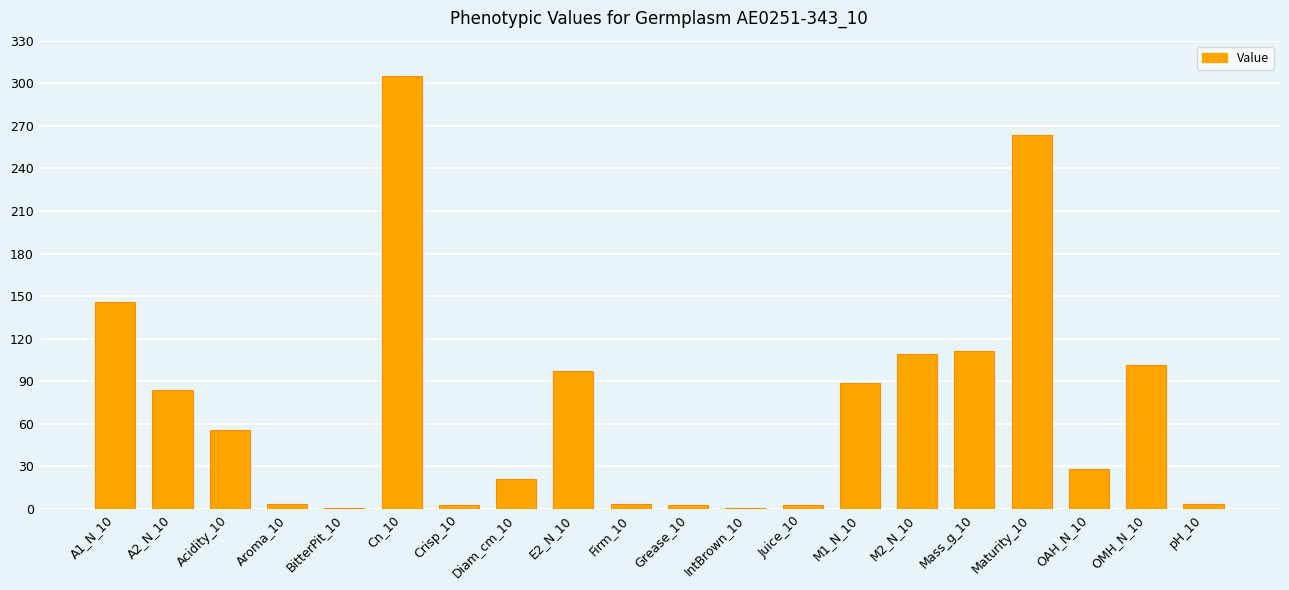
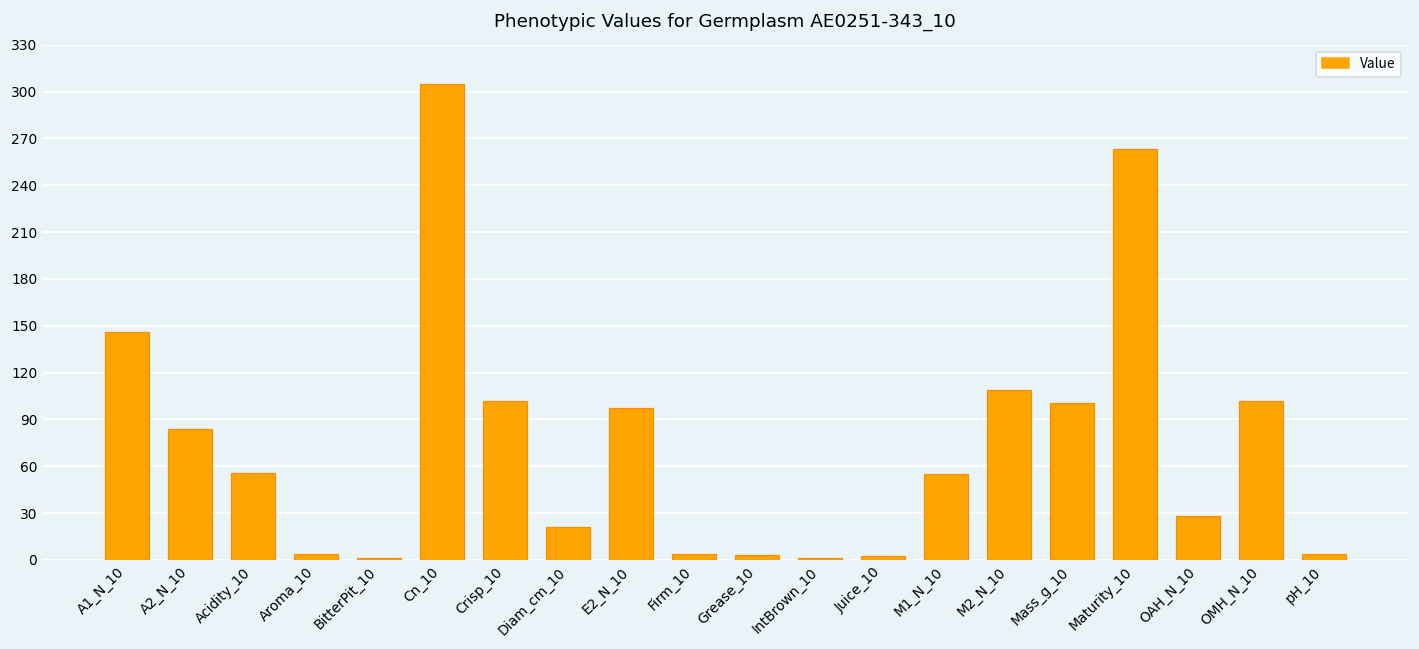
  {
    "A1_N_10": 146,
    "A2_N_10": 84,
    "Acidity_10": 56,
    "Aroma_10": 4,
    "Cn_10": 305,
-   "Crisp_10": 3,
+   "Crisp_10": 102,
    "Diam_cm_10": 21,
    "E2_N_10": 98,
    "Firm_10": 4,
    "Grease_10": 3,
    "Juice_10": 3,
-   "M1_N_10": 89,
+   "M1_N_10": 55,
    "M2_N_10": 109,
-   "Mass_g_10": 111,
+   "Mass_g_10": 101,
    "Maturity_10": 263,
    "OAH_N_10": 28,
    "OMH_N_10": 102,
    "pH_10": 4
  }
